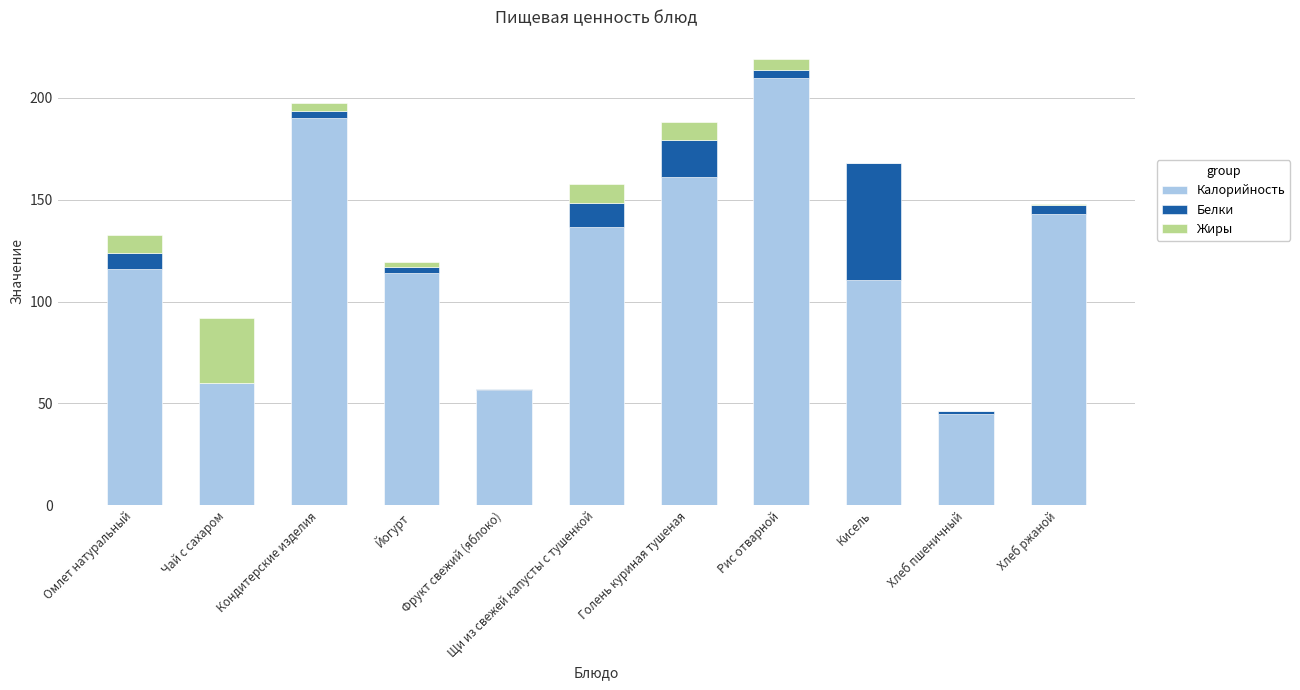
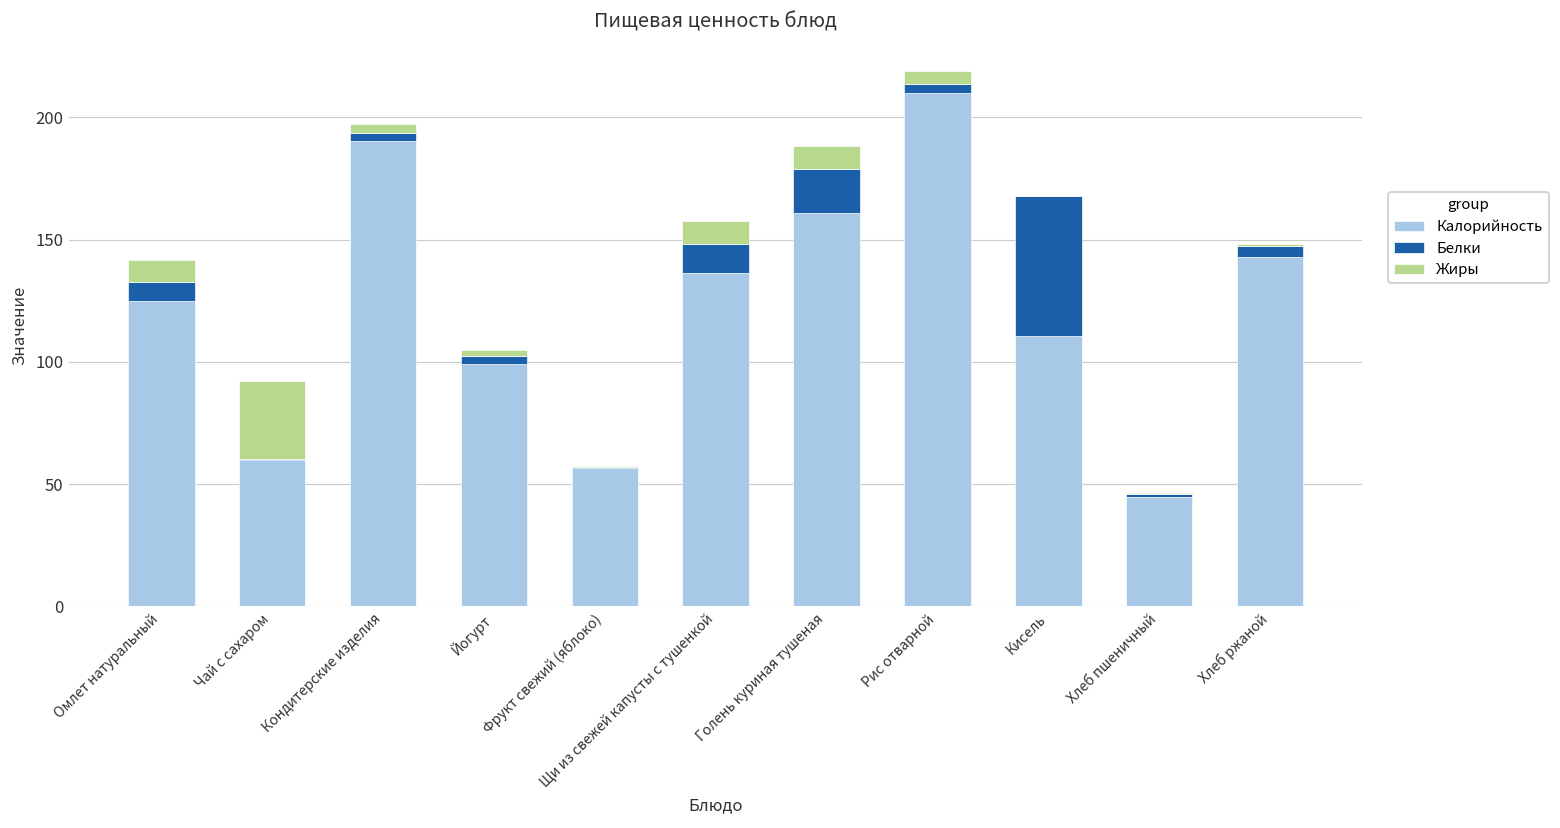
  {
    "Калорийность": {
-     "Омлет натуральный": 116,
+     "Омлет натуральный": 125,
      "Чай с сахаром": 60,
      "Кондитерские изделия": 190,
-     "Йогурт": 114,
+     "Йогурт": 99,
      "Фрукт свежий (яблоко)": 56,
      "Щи из свежей капусты с тушенкой": 136,
      "Голень куриная тушеная": 161,
      "Рис отварной": 210,
      "Кисель": 110,
      "Хлеб пшеничный": 45,
      "Хлеб ржаной": 143
    },
    "Белки": {
      "Омлет натуральный": 8,
      "Кондитерские изделия": 3,
      "Йогурт": 3,
      "Щи из свежей капусты с тушенкой": 12,
      "Голень куриная тушеная": 18,
      "Рис отварной": 4,
      "Кисель": 58,
      "Хлеб пшеничный": 2,
      "Хлеб ржаной": 4
    },
    "Жиры": {
      "Омлет натуральный": 9,
      "Чай с сахаром": 32,
      "Кондитерские изделия": 4,
      "Йогурт": 3,
      "Щи из свежей капусты с тушенкой": 9,
      "Голень куриная тушеная": 9,
      "Рис отварной": 5,
      "Кисель": 0
    }
  }
